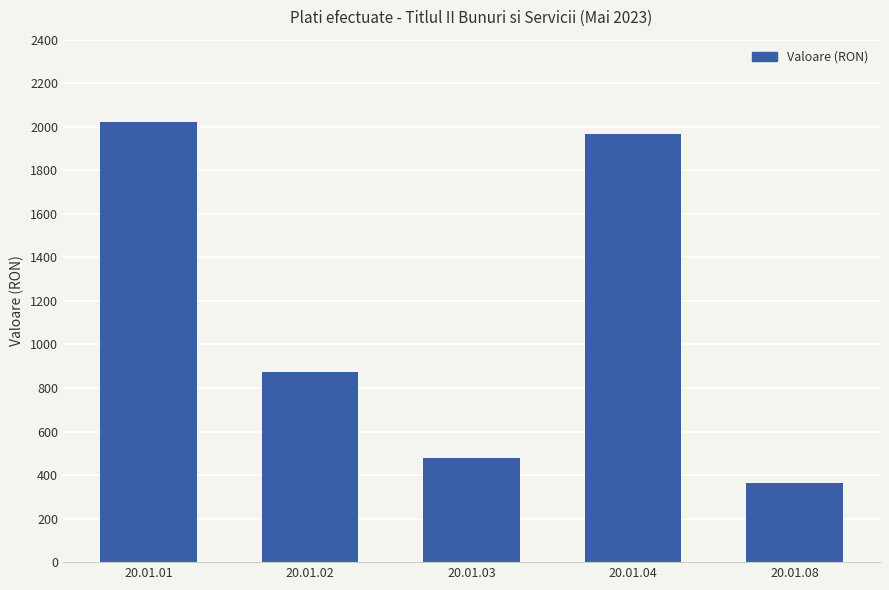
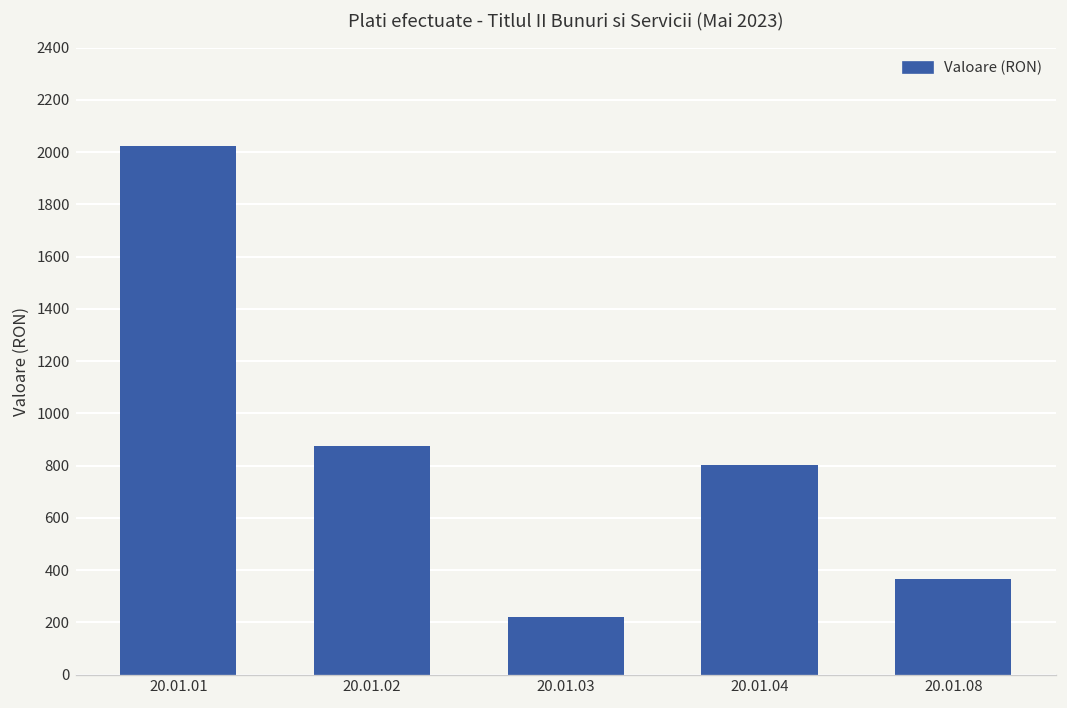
  {
    "20.01.01": 2020,
    "20.01.02": 880,
-   "20.01.03": 480,
-   "20.01.04": 1970,
+   "20.01.03": 220,
+   "20.01.04": 800,
    "20.01.08": 370
  }
